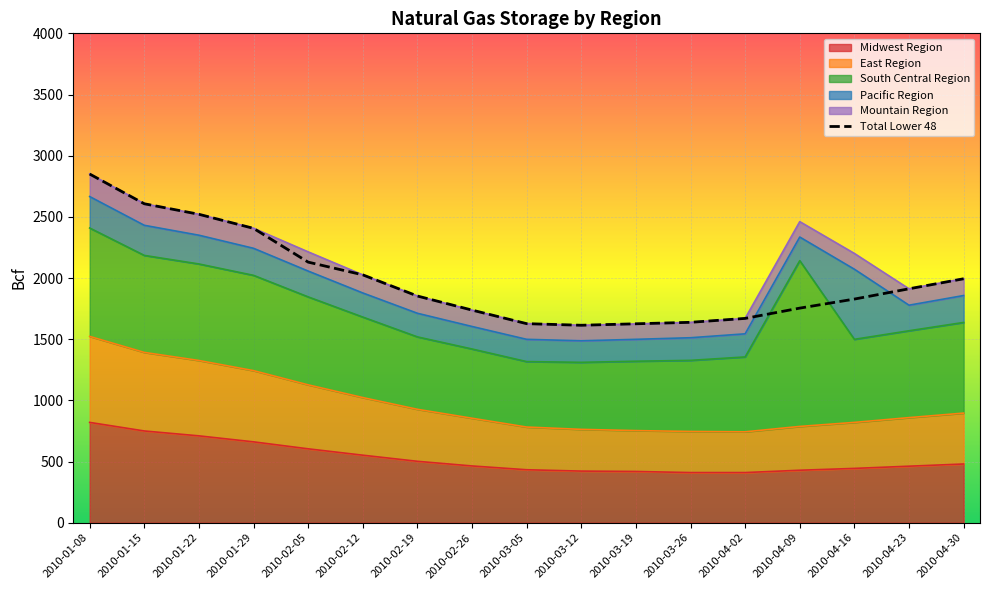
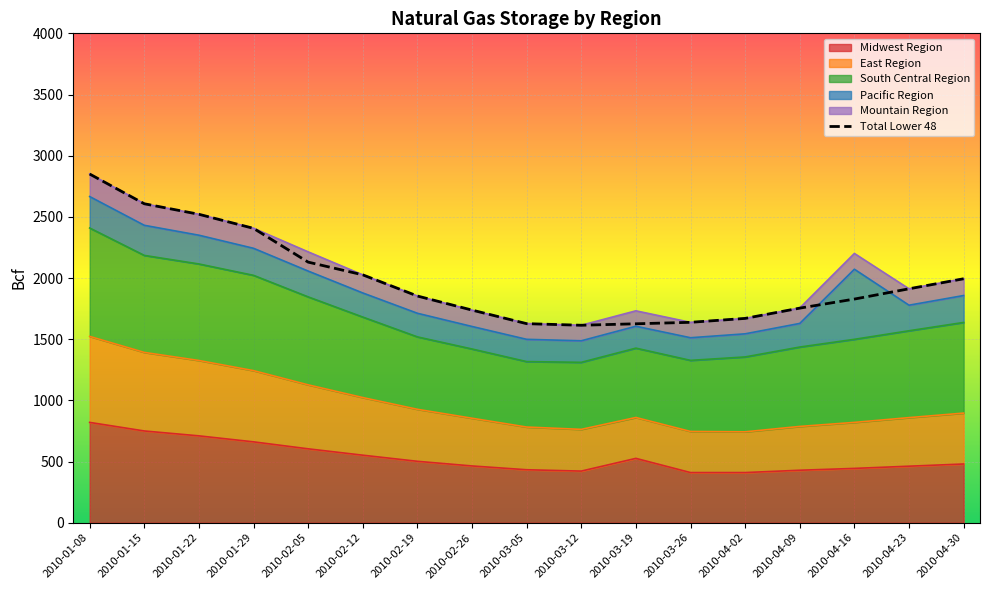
  {
    "Midwest Region": {
      "2010-01-08": 820,
      "2010-01-15": 750,
      "2010-01-22": 710,
      "2010-01-29": 660,
      "2010-02-05": 600,
      "2010-02-12": 550,
      "2010-02-19": 500,
      "2010-02-26": 460,
      "2010-03-05": 430,
      "2010-03-12": 420,
-     "2010-03-19": 420,
+     "2010-03-19": 530,
      "2010-03-26": 410,
      "2010-04-02": 410,
      "2010-04-09": 430,
      "2010-04-16": 440,
      "2010-04-23": 460,
      "2010-04-30": 480
    },
    "East Region": {
      "2010-01-08": 700,
      "2010-01-15": 640,
      "2010-01-22": 620,
      "2010-01-29": 580,
      "2010-02-05": 520,
      "2010-02-12": 470,
      "2010-02-19": 430,
      "2010-02-26": 390,
      "2010-03-05": 350,
      "2010-03-12": 340,
      "2010-03-19": 330,
      "2010-03-26": 340,
      "2010-04-02": 330,
      "2010-04-09": 360,
      "2010-04-16": 380,
      "2010-04-23": 400,
      "2010-04-30": 420
    },
    "South Central Region": {
      "2010-01-08": 890,
      "2010-01-15": 790,
      "2010-01-22": 790,
      "2010-01-29": 780,
      "2010-02-05": 720,
      "2010-02-12": 660,
      "2010-02-19": 590,
      "2010-02-26": 570,
      "2010-03-05": 540,
      "2010-03-12": 550,
      "2010-03-19": 570,
      "2010-03-26": 580,
      "2010-04-02": 610,
-     "2010-04-09": 1360,
+     "2010-04-09": 650,
      "2010-04-16": 680,
      "2010-04-23": 710,
      "2010-04-30": 740
    },
    "Pacific Region": {
      "2010-01-08": 260,
      "2010-01-15": 250,
      "2010-01-22": 240,
      "2010-01-29": 220,
      "2010-02-05": 210,
      "2010-02-12": 200,
      "2010-02-19": 190,
      "2010-02-26": 180,
      "2010-03-05": 180,
      "2010-03-12": 180,
      "2010-03-26": 190,
      "2010-04-02": 190,
      "2010-04-09": 190,
      "2010-04-16": 570,
      "2010-04-23": 210,
      "2010-04-30": 220
    },
    "Mountain Region": {
      "2010-02-05": 160,
      "2010-04-16": 130
    },
    "Total Lower 48": {
      "2010-02-05": 2130,
      "2010-04-16": 1830
    }
  }
